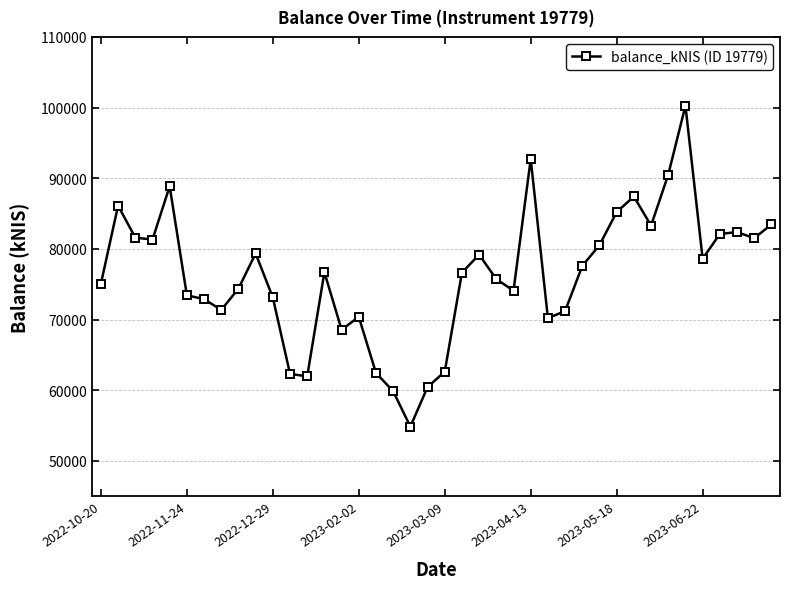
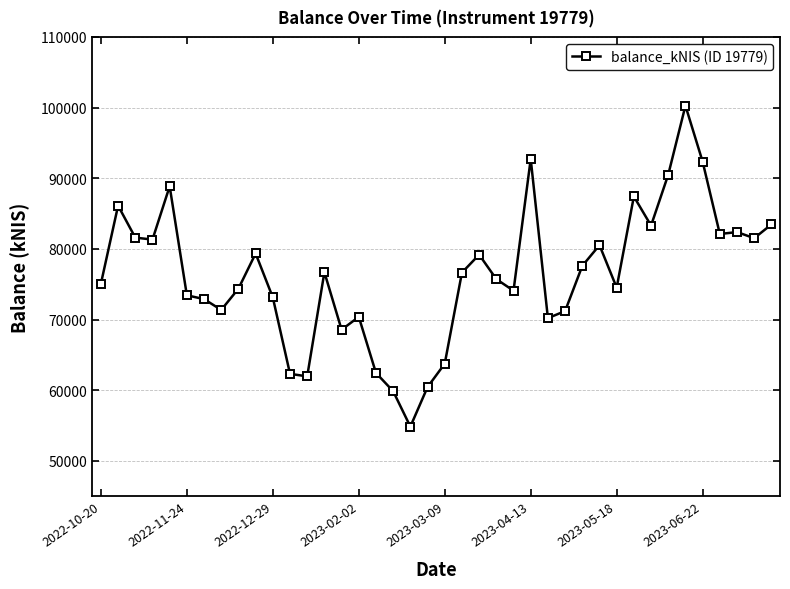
  {
    "2022-10-20": 75000,
    "2022-11-24": 73000,
    "2022-12-29": 73000,
    "2023-02-02": 70000,
-   "2023-03-09": 63000,
+   "2023-03-09": 64000,
    "2023-04-13": 93000,
-   "2023-05-18": 85000,
-   "2023-06-22": 79000
+   "2023-05-18": 75000,
+   "2023-06-22": 92000
  }
